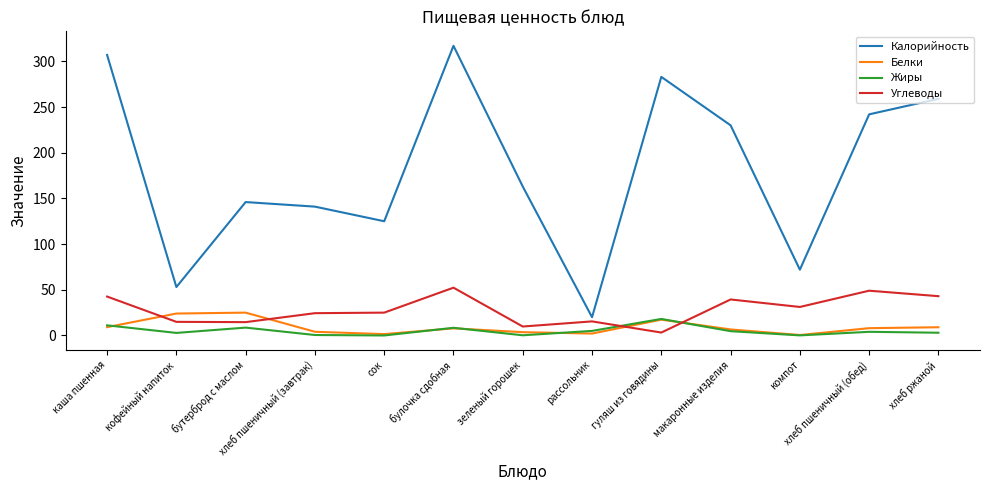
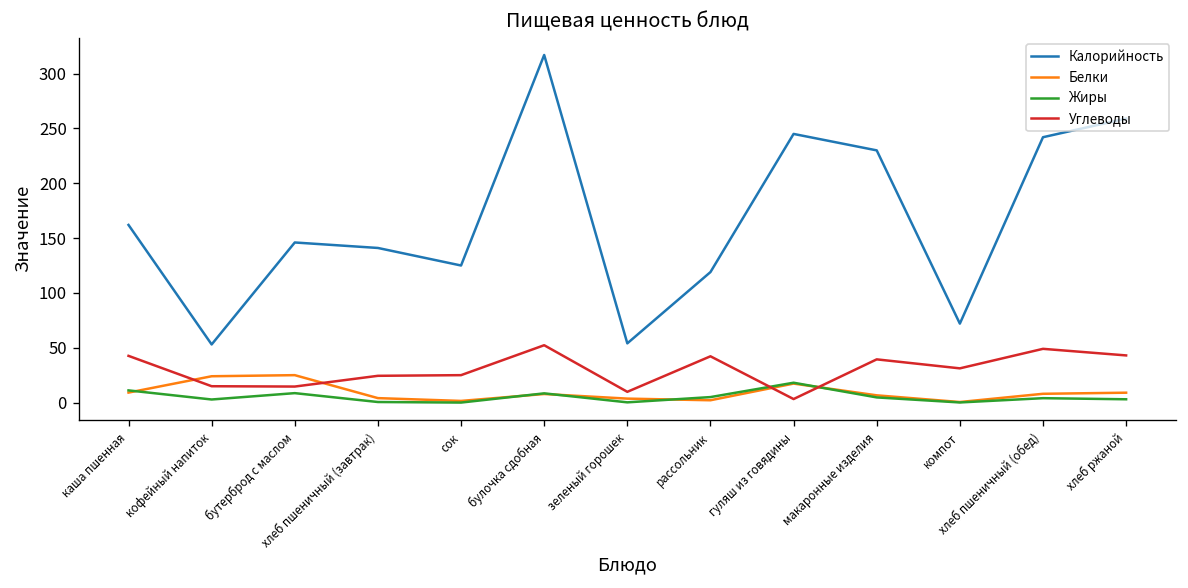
  {
    "Калорийность": {
-     "каша пшенная": 310,
+     "каша пшенная": 160,
      "кофейный напиток": 50,
      "бутерброд с маслом": 150,
      "хлеб пшеничный (завтрак)": 140,
      "сок": 130,
      "булочка сдобная": 320,
-     "зеленый горошек": 160,
-     "рассольник": 20,
-     "гуляш из говядины": 280,
+     "зеленый горошек": 50,
+     "рассольник": 120,
+     "гуляш из говядины": 250,
      "макаронные изделия": 230,
      "компот": 70,
      "хлеб пшеничный (обед)": 240
    },
    "Белки": {
      "кофейный напиток": 20,
      "бутерброд с маслом": 30,
      "хлеб пшеничный (завтрак)": 0,
      "зеленый горошек": 0,
      "рассольник": 0,
      "хлеб пшеничный (обед)": 10,
      "хлеб ржаной": 10
    },
    "Жиры": {
      "кофейный напиток": 0,
      "бутерброд с маслом": 10,
      "хлеб пшеничный (завтрак)": 0,
      "зеленый горошек": 0,
      "рассольник": 10,
      "хлеб пшеничный (обед)": 0,
      "хлеб ржаной": 0
    },
    "Углеводы": {
      "каша пшенная": 40,
      "кофейный напиток": 10,
      "бутерброд с маслом": 10,
      "хлеб пшеничный (завтрак)": 20,
      "сок": 30,
      "булочка сдобная": 50,
      "зеленый горошек": 10,
-     "рассольник": 20,
+     "рассольник": 40,
      "гуляш из говядины": 0,
      "макаронные изделия": 40,
      "компот": 30,
      "хлеб пшеничный (обед)": 50,
      "хлеб ржаной": 40
    }
  }
